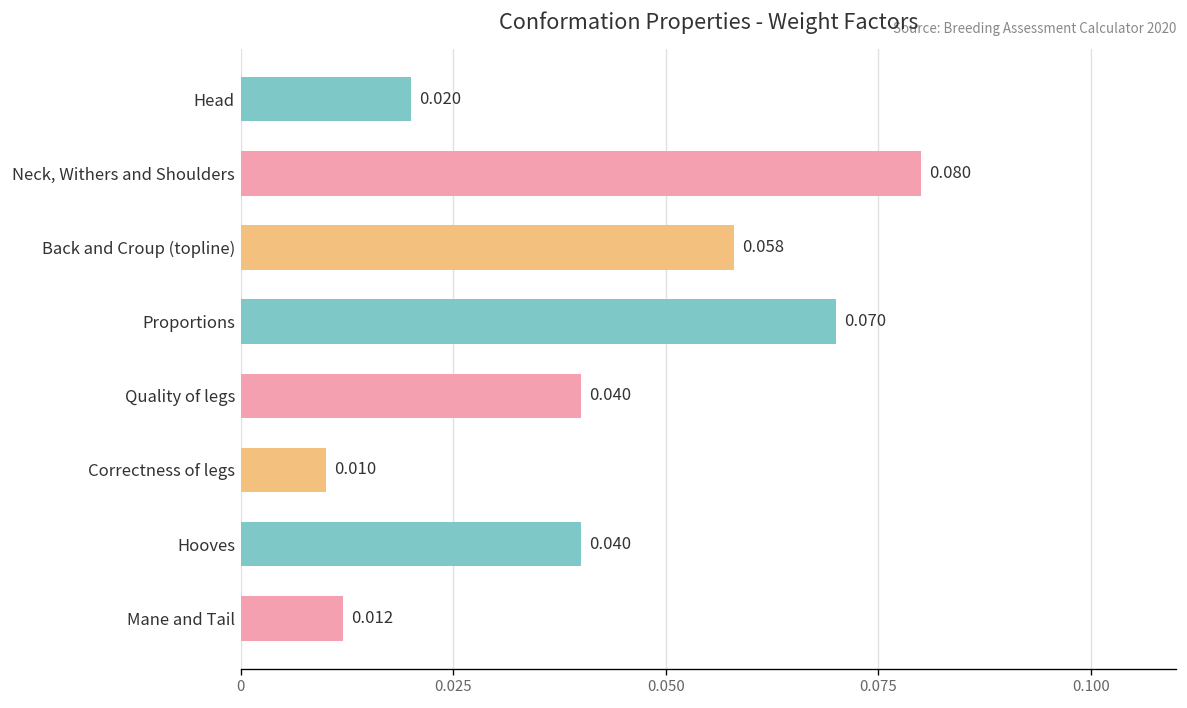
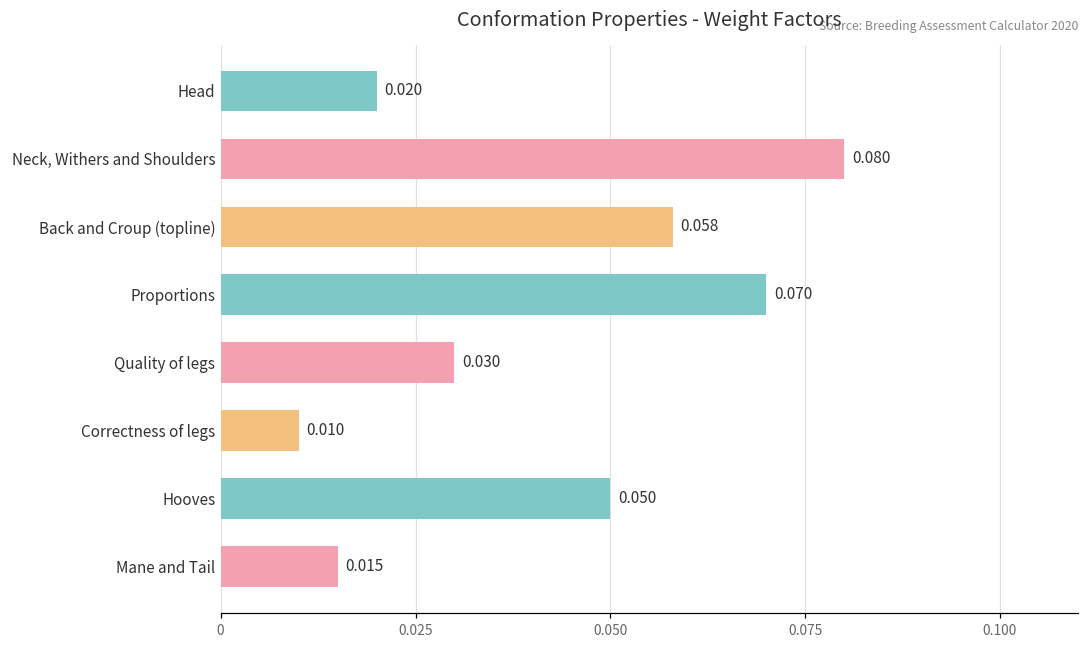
  {
    "Head": 0.020,
    "Neck, Withers and Shoulders": 0.080,
    "Back and Croup (topline)": 0.058,
    "Proportions": 0.070,
-   "Quality of legs": 0.040,
+   "Quality of legs": 0.030,
    "Correctness of legs": 0.010,
-   "Hooves": 0.040,
-   "Mane and Tail": 0.012
+   "Hooves": 0.050,
+   "Mane and Tail": 0.015
  }
